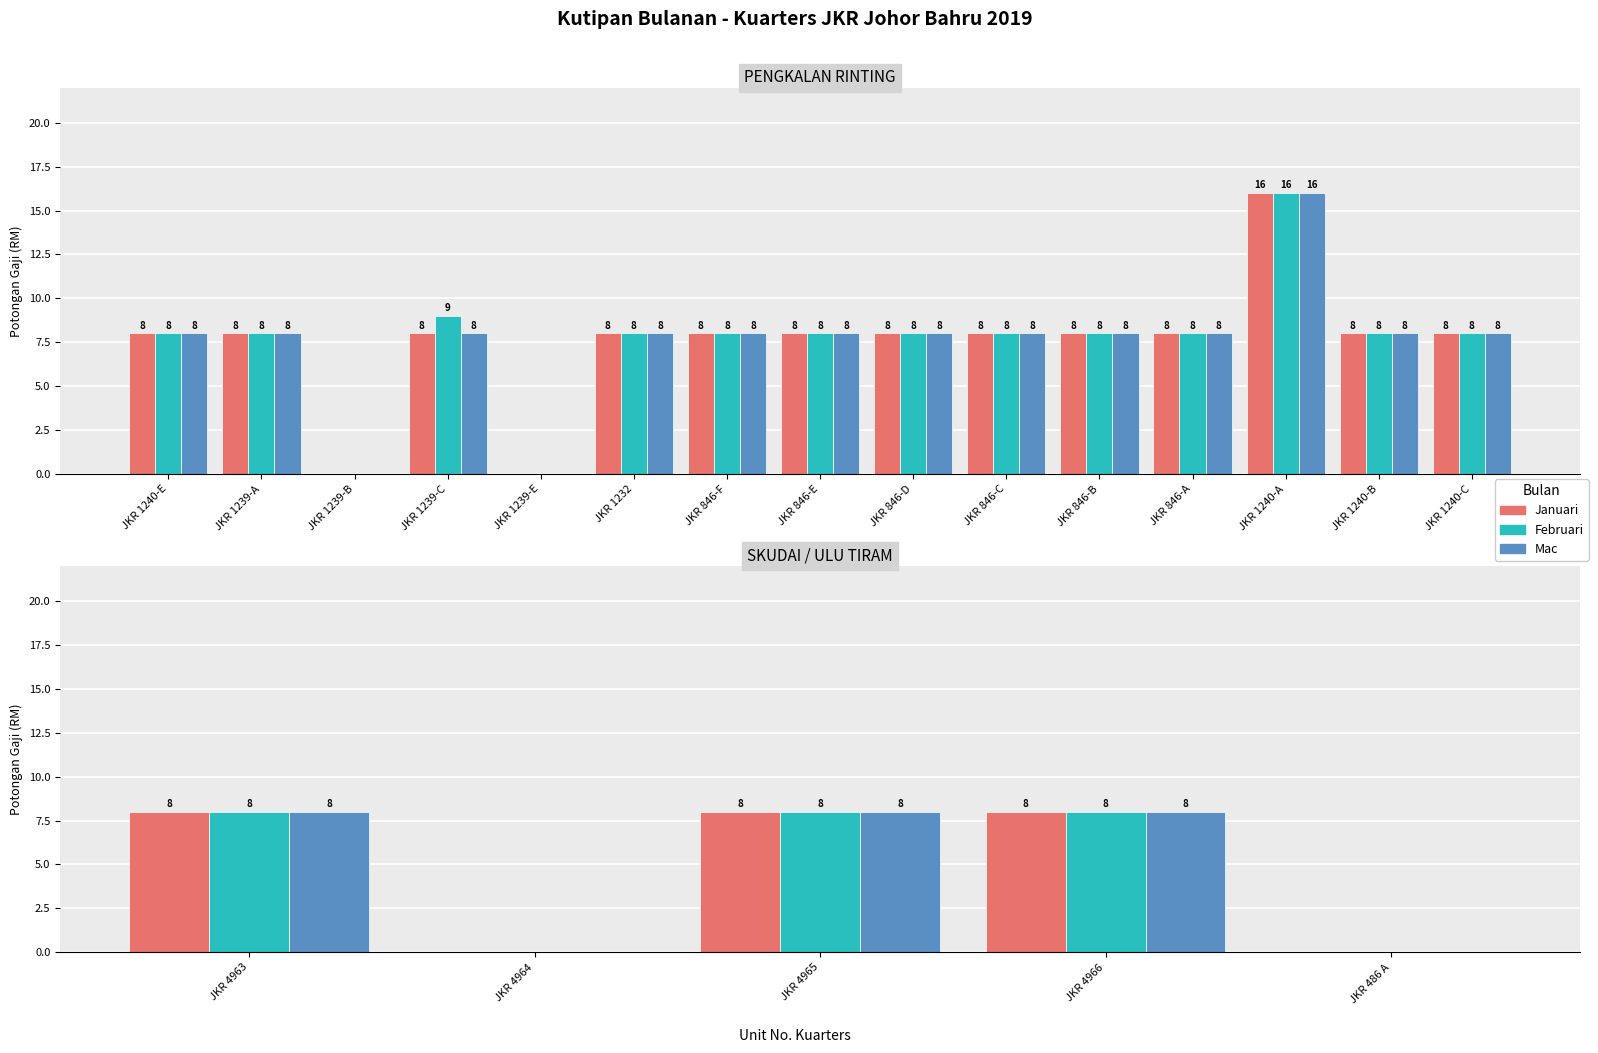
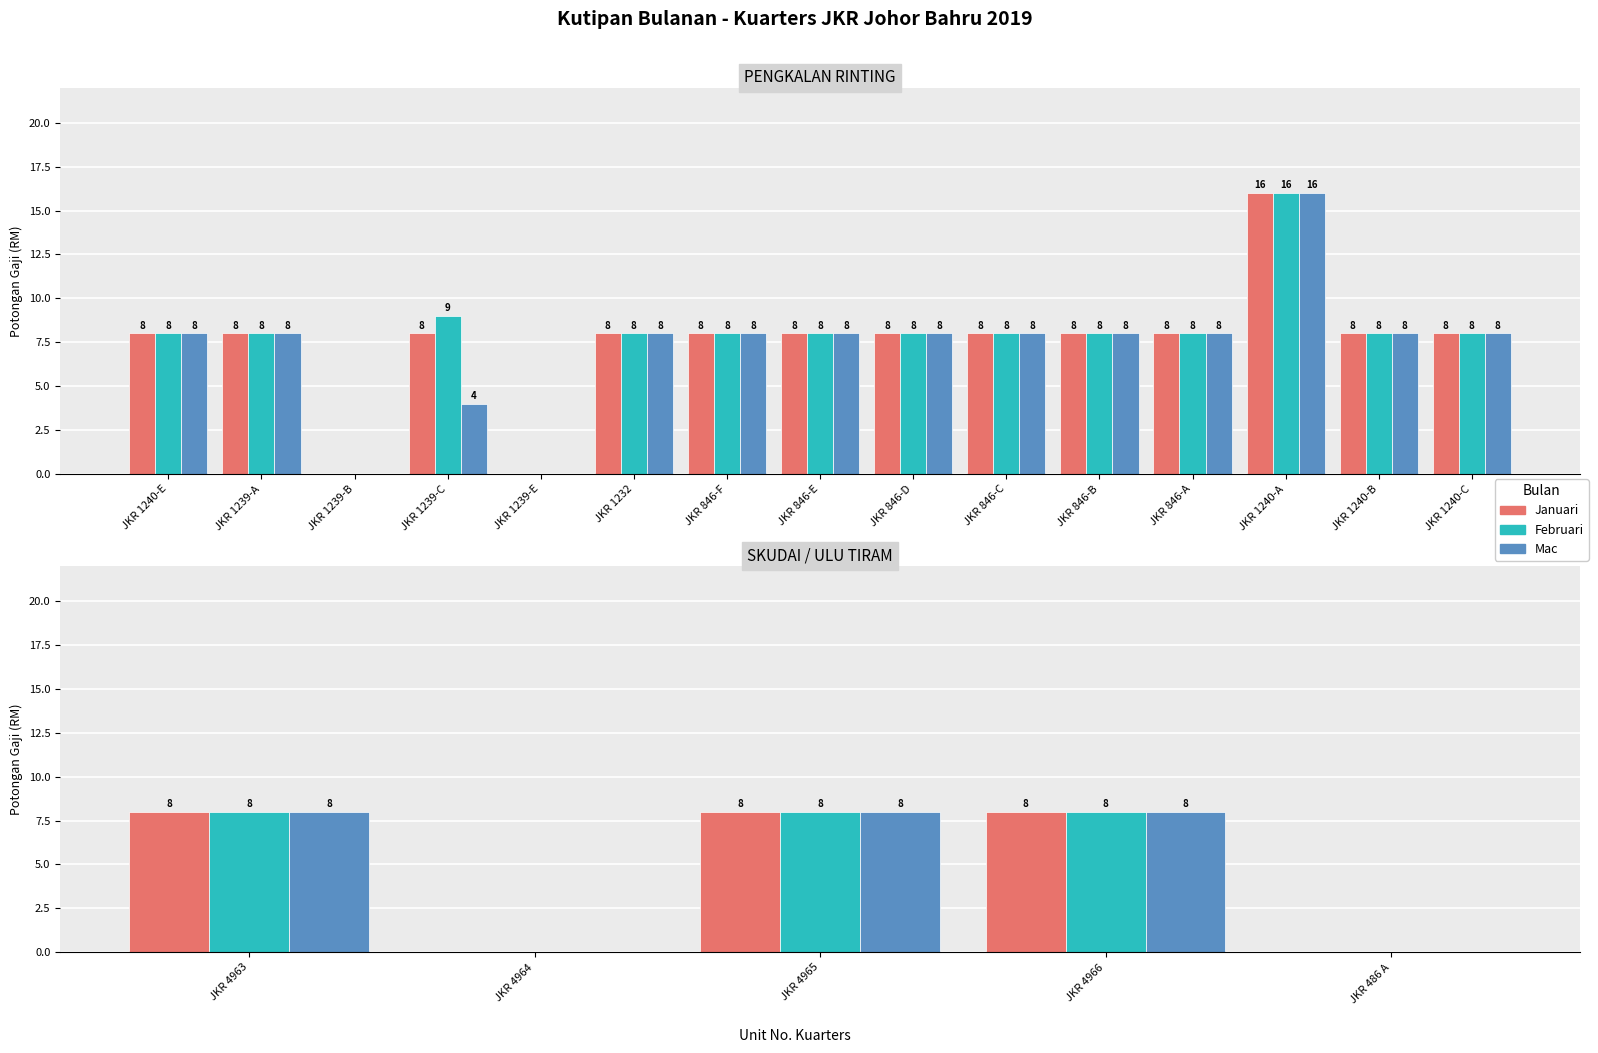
  {
    "PENGKALAN RINTING": {
      "Januari": {
        "JKR 1240-E": 8,
        "JKR 1239-A": 8,
        "JKR 1239-C": 8,
        "JKR 1232": 8,
        "JKR 846-F": 8,
        "JKR 846-E": 8,
        "JKR 846-D": 8,
        "JKR 846-C": 8,
        "JKR 846-B": 8,
        "JKR 846-A": 8,
        "JKR 1240-A": 16,
        "JKR 1240-B": 8,
        "JKR 1240-C": 8
      },
      "Februari": {
        "JKR 1240-E": 8,
        "JKR 1239-A": 8,
        "JKR 1239-C": 9,
        "JKR 1232": 8,
        "JKR 846-F": 8,
        "JKR 846-E": 8,
        "JKR 846-D": 8,
        "JKR 846-C": 8,
        "JKR 846-B": 8,
        "JKR 846-A": 8,
        "JKR 1240-A": 16,
        "JKR 1240-B": 8,
        "JKR 1240-C": 8
      },
      "Mac": {
        "JKR 1240-E": 8,
        "JKR 1239-A": 8,
-       "JKR 1239-C": 8,
+       "JKR 1239-C": 4,
        "JKR 1232": 8,
        "JKR 846-F": 8,
        "JKR 846-E": 8,
        "JKR 846-D": 8,
        "JKR 846-C": 8,
        "JKR 846-B": 8,
        "JKR 846-A": 8,
        "JKR 1240-A": 16,
        "JKR 1240-B": 8,
        "JKR 1240-C": 8
      }
    },
    "SKUDAI / ULU TIRAM": {
      "Januari": {
        "JKR 4963": 8,
        "JKR 4965": 8,
        "JKR 4966": 8
      },
      "Februari": {
        "JKR 4963": 8,
        "JKR 4965": 8,
        "JKR 4966": 8
      },
      "Mac": {
        "JKR 4963": 8,
        "JKR 4965": 8,
        "JKR 4966": 8
      }
    }
  }
